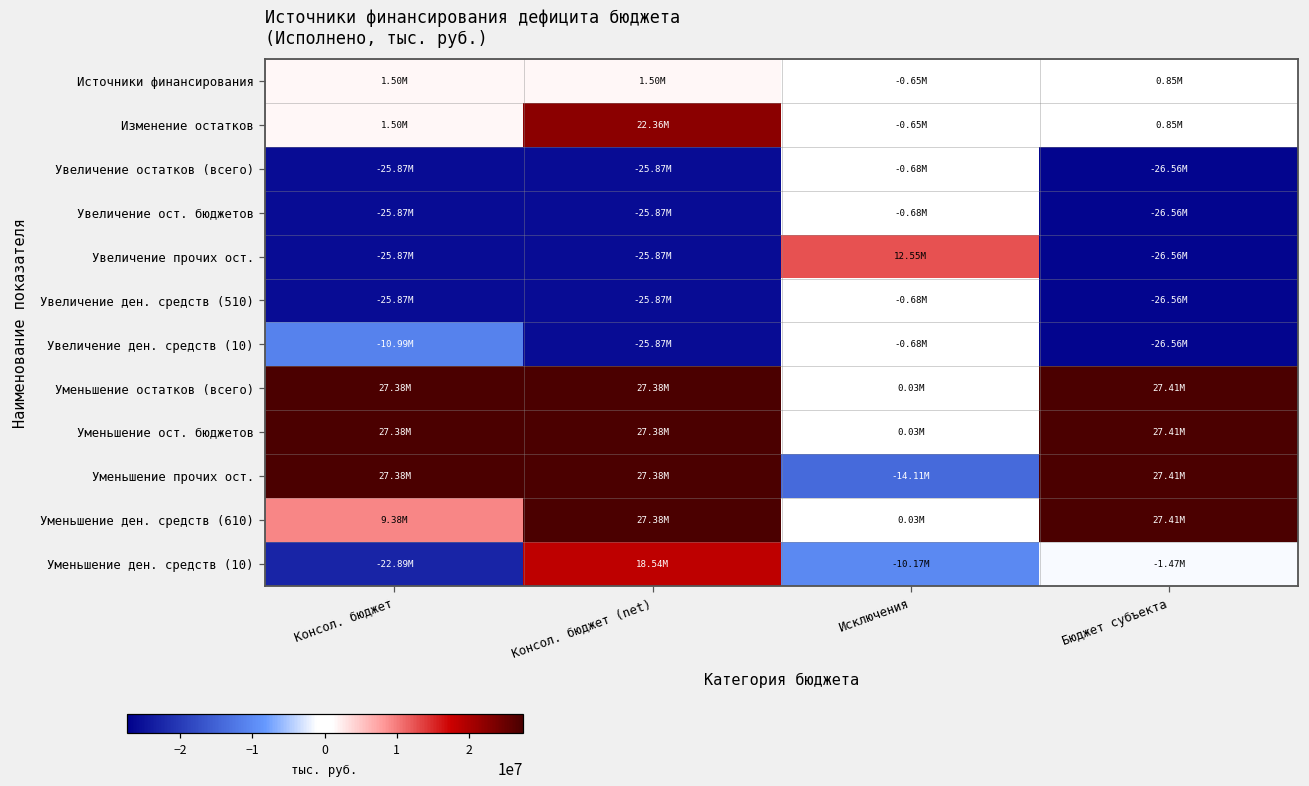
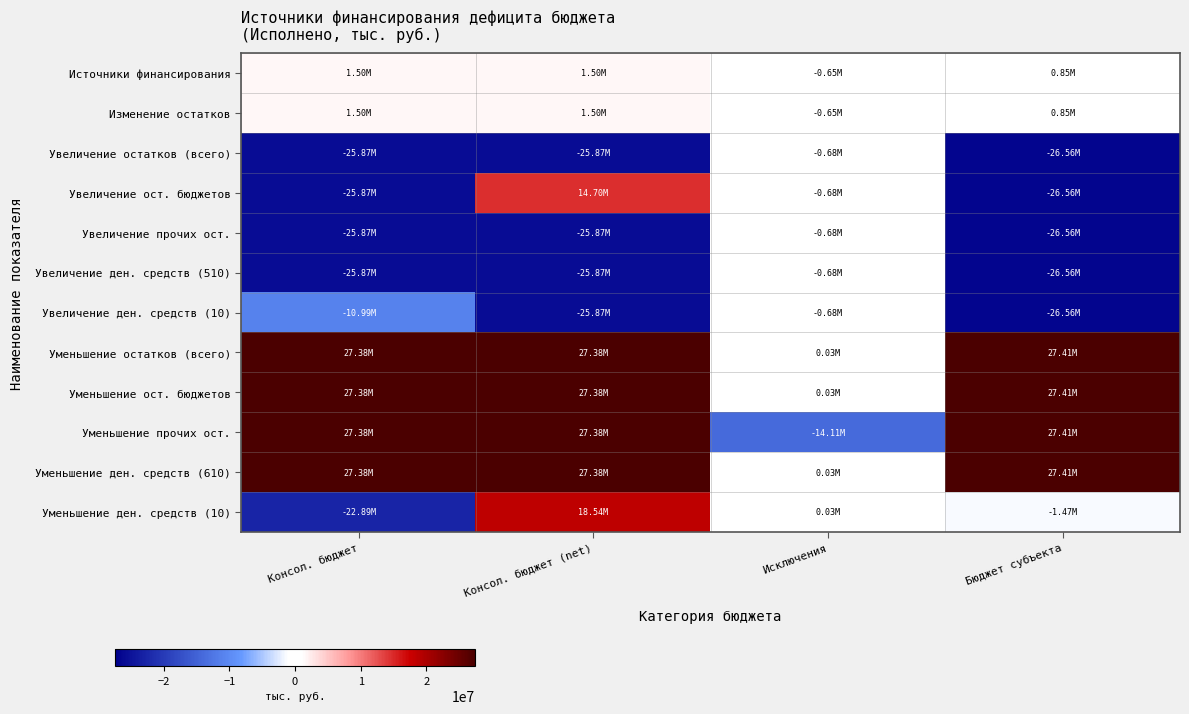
  {
    "Источники финансирования": {
      "Консол. бюджет": "1.50M",
      "Консол. бюджет (net)": "1.50M",
      "Исключения": "-0.65M",
      "Бюджет субъекта": "0.85M"
    },
    "Изменение остатков": {
      "Консол. бюджет": "1.50M",
-     "Консол. бюджет (net)": "22.36M",
+     "Консол. бюджет (net)": "1.50M",
      "Исключения": "-0.65M",
      "Бюджет субъекта": "0.85M"
    },
    "Увеличение остатков (всего)": {
      "Консол. бюджет": "-25.87M",
      "Консол. бюджет (net)": "-25.87M",
      "Исключения": "-0.68M",
      "Бюджет субъекта": "-26.56M"
    },
    "Увеличение ост. бюджетов": {
      "Консол. бюджет": "-25.87M",
-     "Консол. бюджет (net)": "-25.87M",
+     "Консол. бюджет (net)": "14.70M",
      "Исключения": "-0.68M",
      "Бюджет субъекта": "-26.56M"
    },
    "Увеличение прочих ост.": {
      "Консол. бюджет": "-25.87M",
      "Консол. бюджет (net)": "-25.87M",
-     "Исключения": "12.55M",
+     "Исключения": "-0.68M",
      "Бюджет субъекта": "-26.56M"
    },
    "Увеличение ден. средств (510)": {
      "Консол. бюджет": "-25.87M",
      "Консол. бюджет (net)": "-25.87M",
      "Исключения": "-0.68M",
      "Бюджет субъекта": "-26.56M"
    },
    "Увеличение ден. средств (10)": {
      "Консол. бюджет": "-10.99M",
      "Консол. бюджет (net)": "-25.87M",
      "Исключения": "-0.68M",
      "Бюджет субъекта": "-26.56M"
    },
    "Уменьшение остатков (всего)": {
      "Консол. бюджет": "27.38M",
      "Консол. бюджет (net)": "27.38M",
      "Исключения": "0.03M",
      "Бюджет субъекта": "27.41M"
    },
    "Уменьшение ост. бюджетов": {
      "Консол. бюджет": "27.38M",
      "Консол. бюджет (net)": "27.38M",
      "Исключения": "0.03M",
      "Бюджет субъекта": "27.41M"
    },
    "Уменьшение прочих ост.": {
      "Консол. бюджет": "27.38M",
      "Консол. бюджет (net)": "27.38M",
      "Исключения": "-14.11M",
      "Бюджет субъекта": "27.41M"
    },
    "Уменьшение ден. средств (610)": {
-     "Консол. бюджет": "9.38M",
+     "Консол. бюджет": "27.38M",
      "Консол. бюджет (net)": "27.38M",
      "Исключения": "0.03M",
      "Бюджет субъекта": "27.41M"
    },
    "Уменьшение ден. средств (10)": {
      "Консол. бюджет": "-22.89M",
      "Консол. бюджет (net)": "18.54M",
-     "Исключения": "-10.17M",
+     "Исключения": "0.03M",
      "Бюджет субъекта": "-1.47M"
    }
  }
